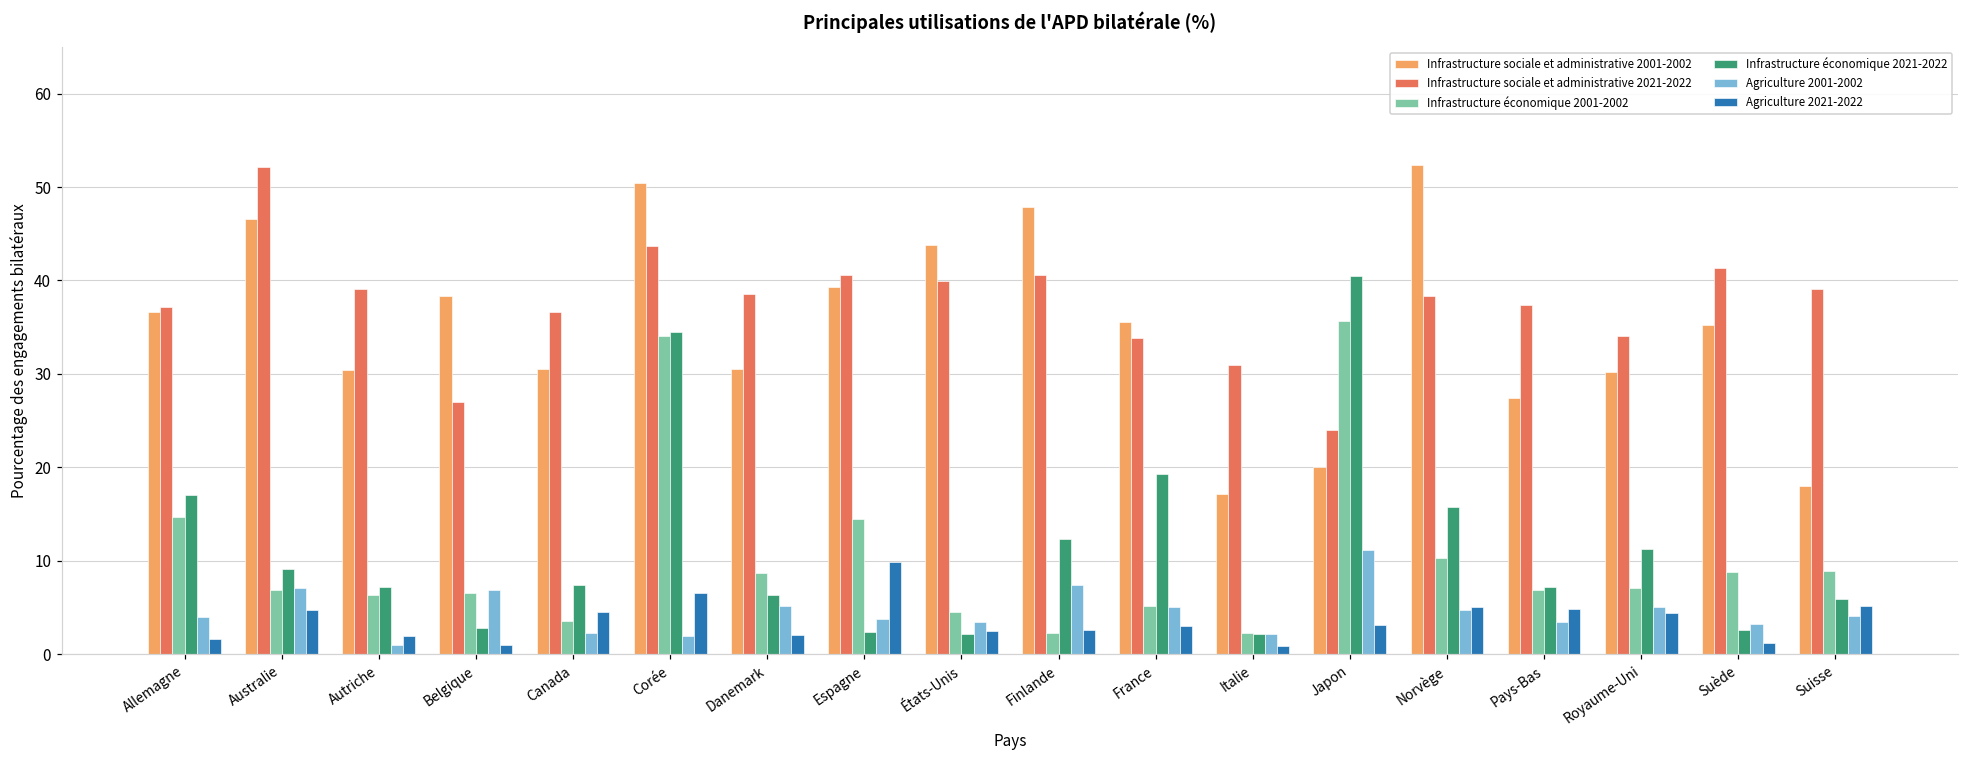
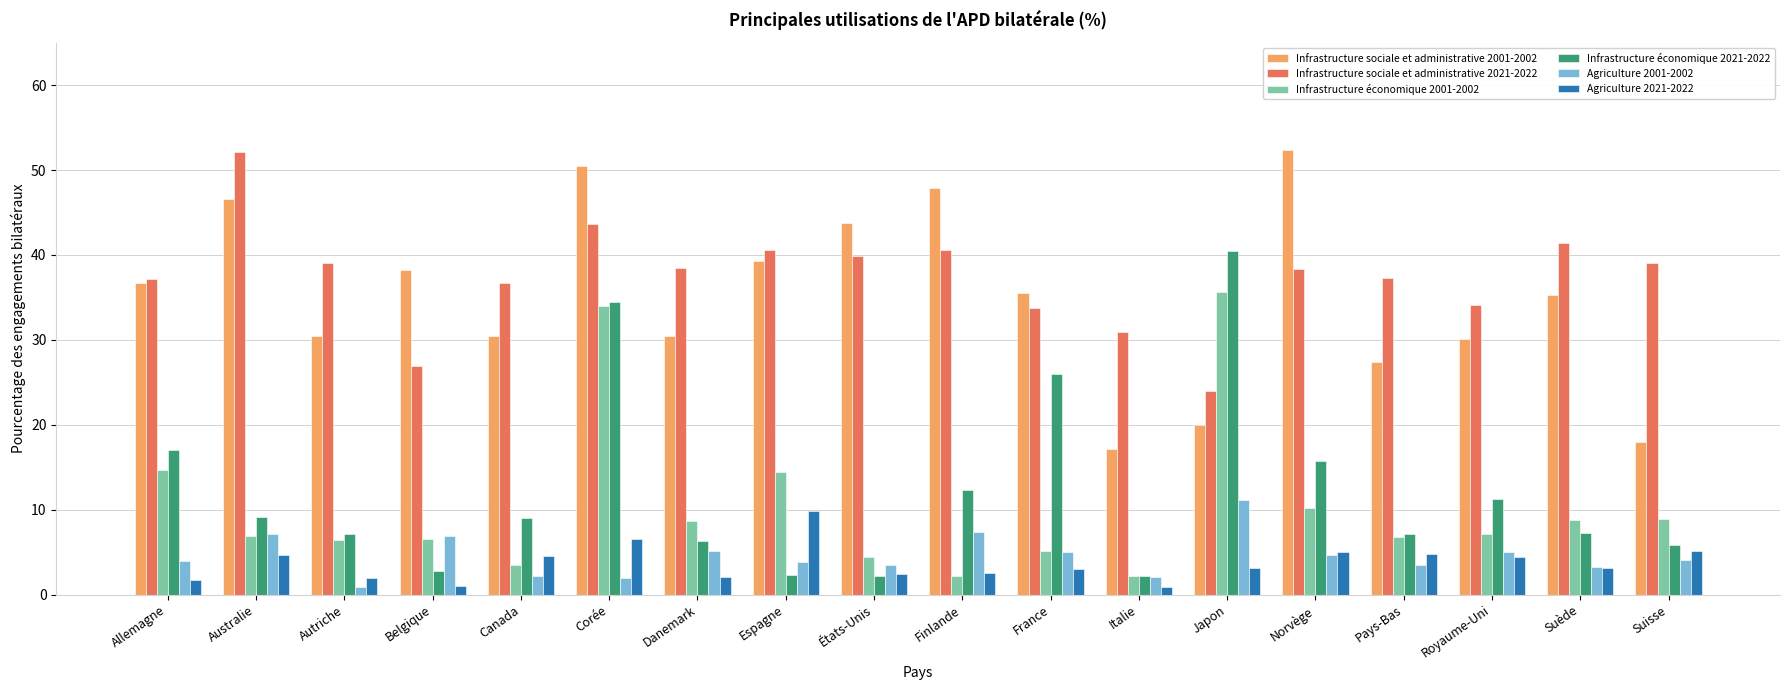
  {
    "Infrastructure économique 2021-2022": {
      "Allemagne": 17,
      "Australie": 9,
      "Autriche": 7,
      "Belgique": 3,
-     "Canada": 7,
+     "Canada": 9,
      "Corée": 34,
      "Danemark": 6,
      "Espagne": 2,
      "États-Unis": 2,
      "Finlande": 12,
-     "France": 19,
+     "France": 26,
      "Italie": 2,
      "Japon": 41,
      "Norvège": 16,
      "Pays-Bas": 7,
      "Royaume-Uni": 11,
-     "Suède": 3,
+     "Suède": 7,
      "Suisse": 6
    },
    "Agriculture 2021-2022": {
      "Allemagne": 2,
      "Australie": 5,
      "Autriche": 2,
      "Belgique": 1,
      "Canada": 5,
      "Corée": 7,
      "Danemark": 2,
      "Espagne": 10,
      "États-Unis": 2,
      "Finlande": 3,
      "France": 3,
      "Italie": 1,
      "Japon": 3,
      "Norvège": 5,
      "Pays-Bas": 5,
      "Royaume-Uni": 4,
-     "Suède": 1,
+     "Suède": 3,
      "Suisse": 5
    }
  }
